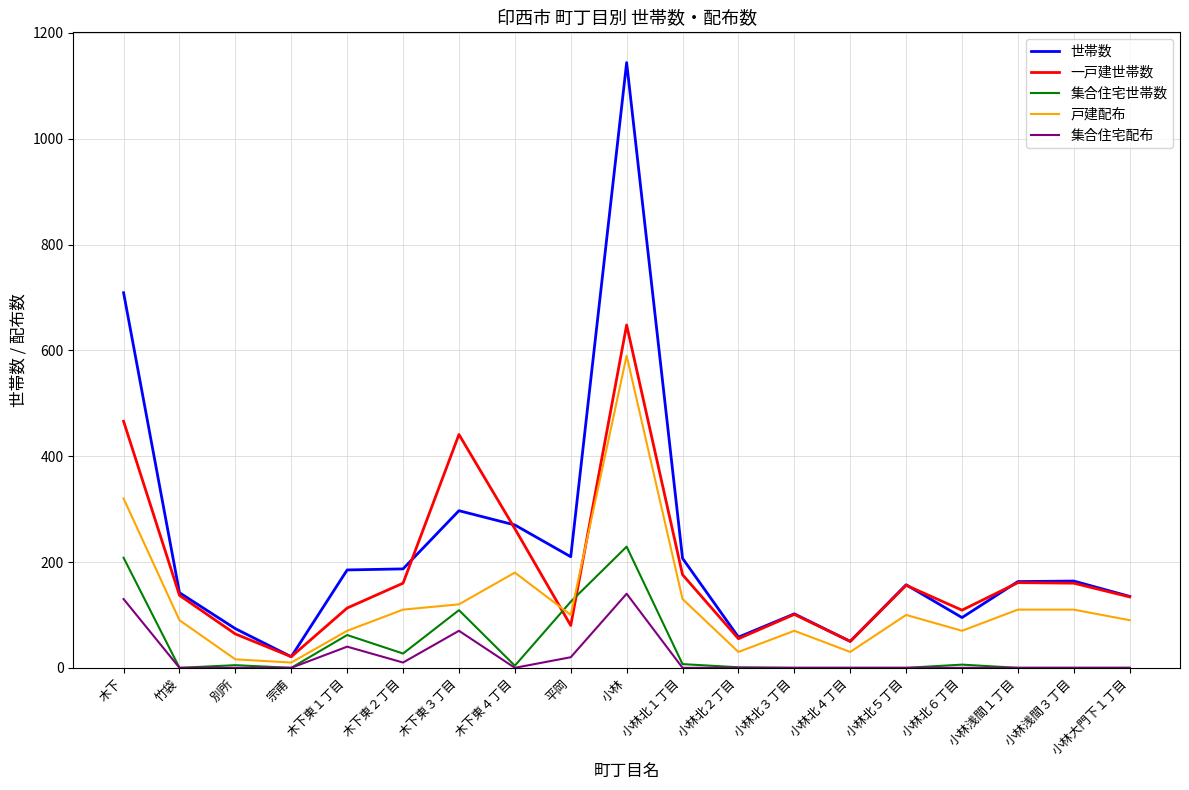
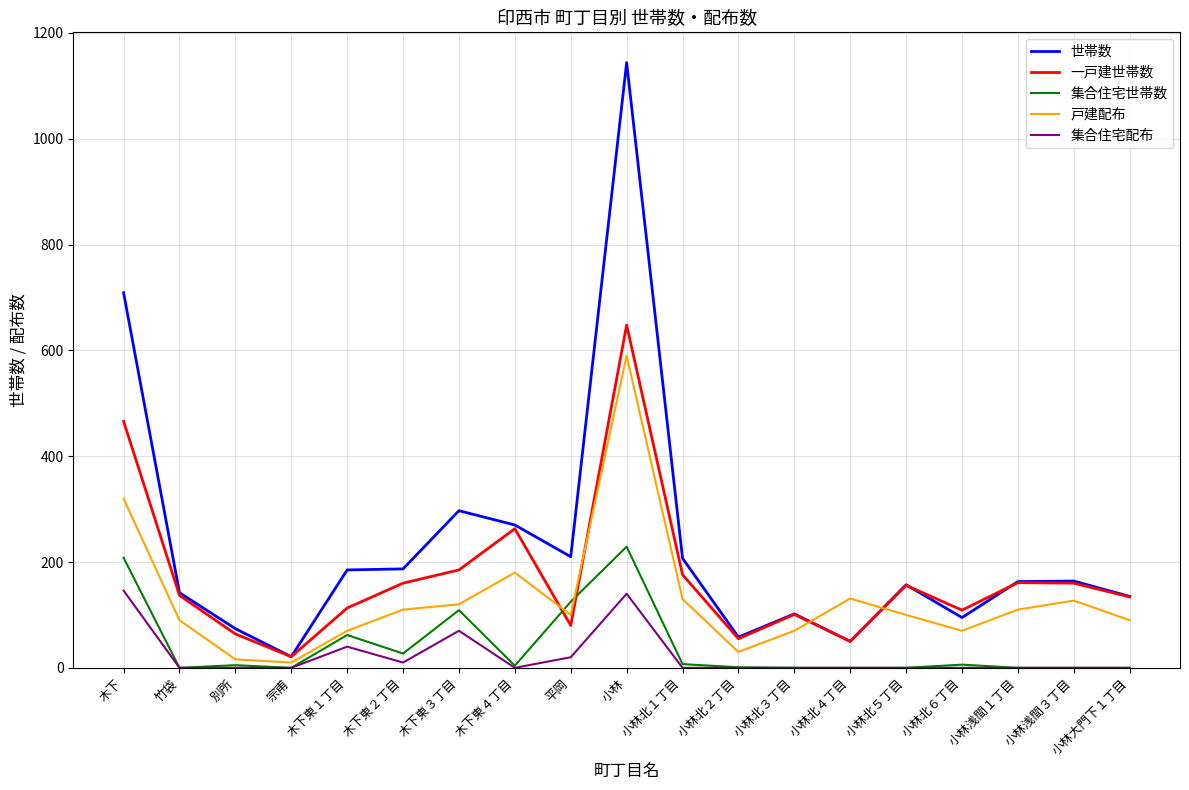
  {
    "世帯数": {
      "木下": 710,
      "竹袋": 140,
      "別所": 70,
      "木下東１丁目": 190,
      "木下東２丁目": 190,
      "木下東３丁目": 300,
      "木下東４丁目": 270,
      "平岡": 210,
      "小林": 1140,
      "小林北１丁目": 210,
      "小林北６丁目": 100
    },
    "一戸建世帯数": {
      "木下": 470,
      "竹袋": 140,
      "別所": 60,
      "木下東１丁目": 110,
      "木下東２丁目": 160,
-     "木下東３丁目": 440,
+     "木下東３丁目": 190,
      "木下東４丁目": 260,
      "平岡": 80,
      "小林": 650,
      "小林北１丁目": 180,
      "小林北６丁目": 110
    },
    "集合住宅世帯数": {
      "木下": 210,
      "別所": 10,
      "木下東１丁目": 60,
      "木下東２丁目": 30,
      "木下東３丁目": 110,
      "平岡": 130,
      "小林": 230,
      "小林北１丁目": 10,
      "小林北６丁目": 10
    },
    "戸建配布": {
      "木下": 320,
      "竹袋": 90,
      "別所": 20,
      "宗甫": 10,
      "木下東１丁目": 70,
      "木下東２丁目": 110,
      "木下東３丁目": 120,
      "木下東４丁目": 180,
      "平岡": 100,
      "小林": 590,
      "小林北１丁目": 130,
      "小林北２丁目": 30,
      "小林北３丁目": 70,
-     "小林北４丁目": 30,
+     "小林北４丁目": 130,
      "小林北５丁目": 100,
      "小林北６丁目": 70,
      "小林浅間１丁目": 110,
-     "小林浅間３丁目": 110,
+     "小林浅間３丁目": 130,
      "小林大門下１丁目": 90
    },
    "集合住宅配布": {
-     "木下": 130,
+     "木下": 150,
      "別所": 0,
      "木下東１丁目": 40,
      "木下東２丁目": 10,
      "木下東３丁目": 70,
      "平岡": 20,
      "小林": 140,
      "小林北１丁目": 0,
      "小林北６丁目": 0
    }
  }
